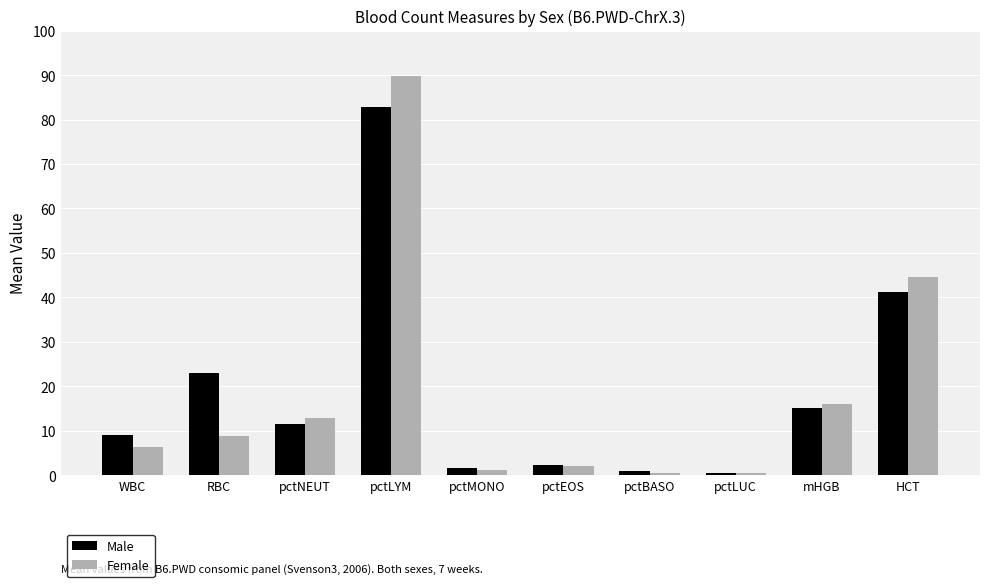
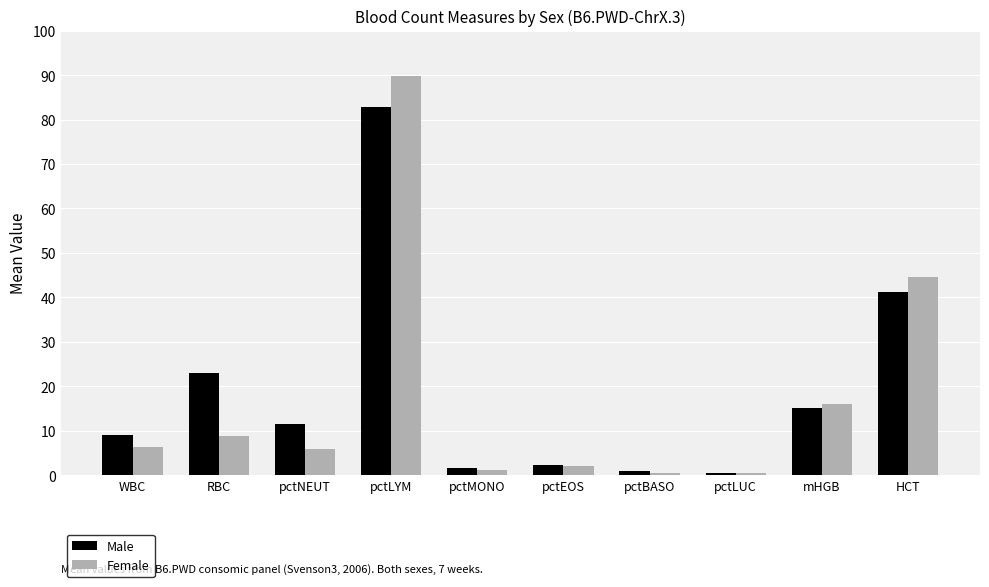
  {
    "Male": {
      "WBC": 9,
      "RBC": 23,
      "pctNEUT": 12,
      "pctLYM": 83,
      "pctMONO": 2,
      "pctEOS": 2,
      "pctBASO": 1,
      "pctLUC": 1,
      "mHGB": 15,
      "HCT": 41
    },
    "Female": {
      "WBC": 6,
      "RBC": 9,
-     "pctNEUT": 13,
+     "pctNEUT": 6,
      "pctLYM": 90,
      "pctMONO": 1,
      "pctEOS": 2,
      "pctBASO": 1,
      "mHGB": 16,
      "HCT": 45
    }
  }
